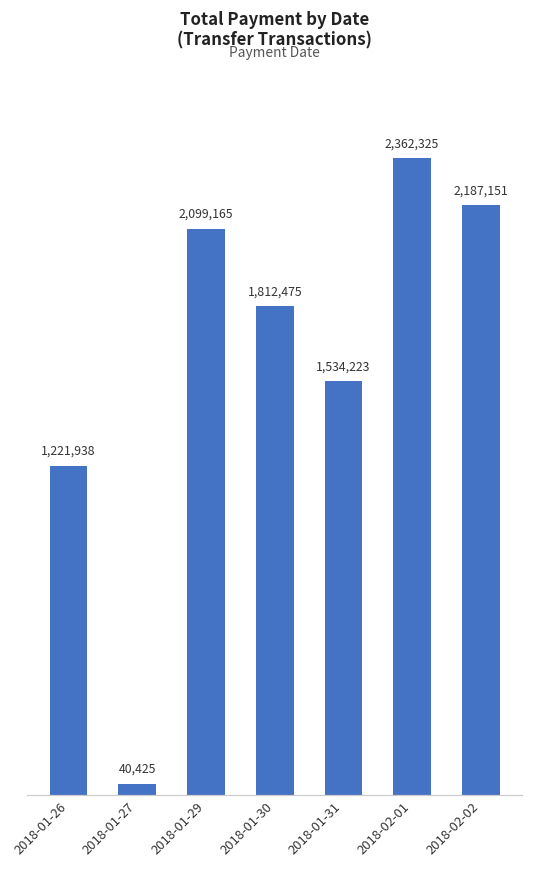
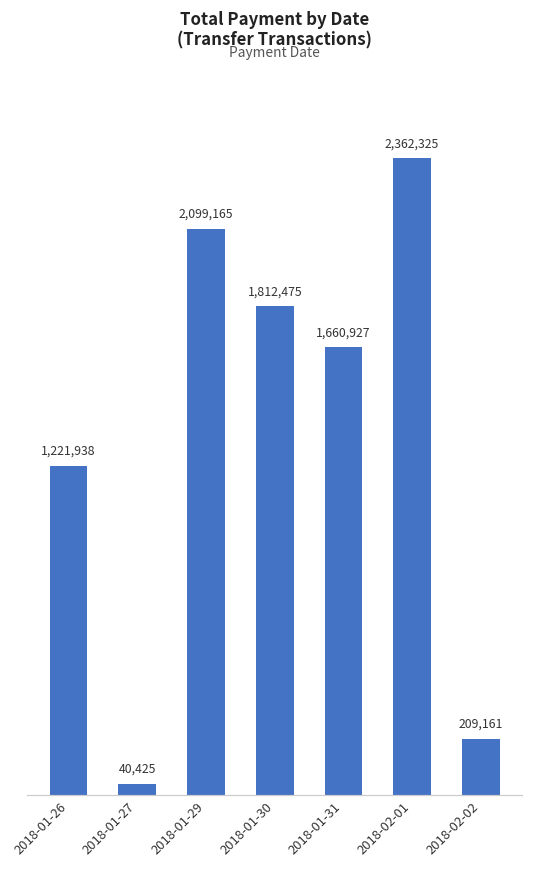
  {
    "2018-01-26": "1,221,938",
    "2018-01-27": "40,425",
    "2018-01-29": "2,099,165",
    "2018-01-30": "1,812,475",
-   "2018-01-31": "1,534,223",
+   "2018-01-31": "1,660,927",
    "2018-02-01": "2,362,325",
-   "2018-02-02": "2,187,151"
+   "2018-02-02": "209,161"
  }
